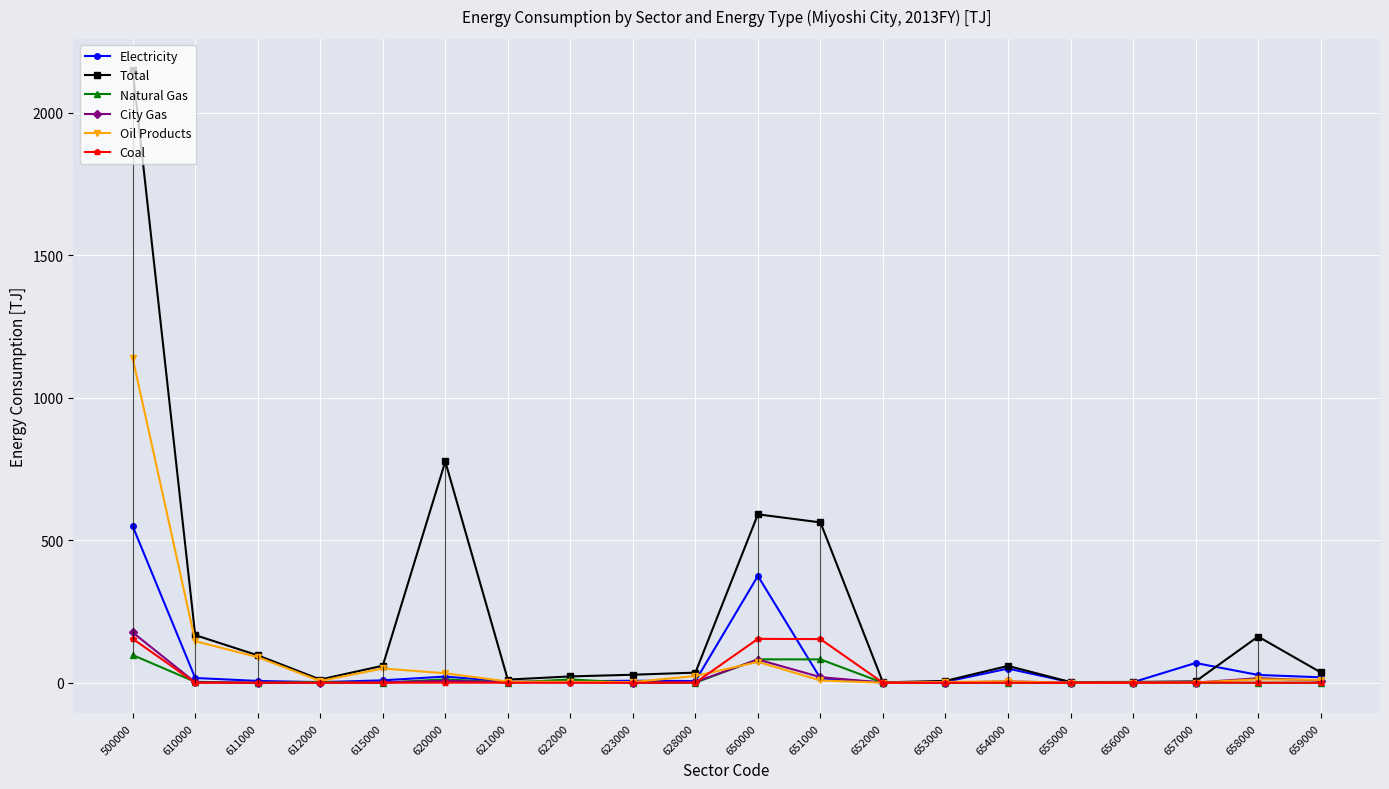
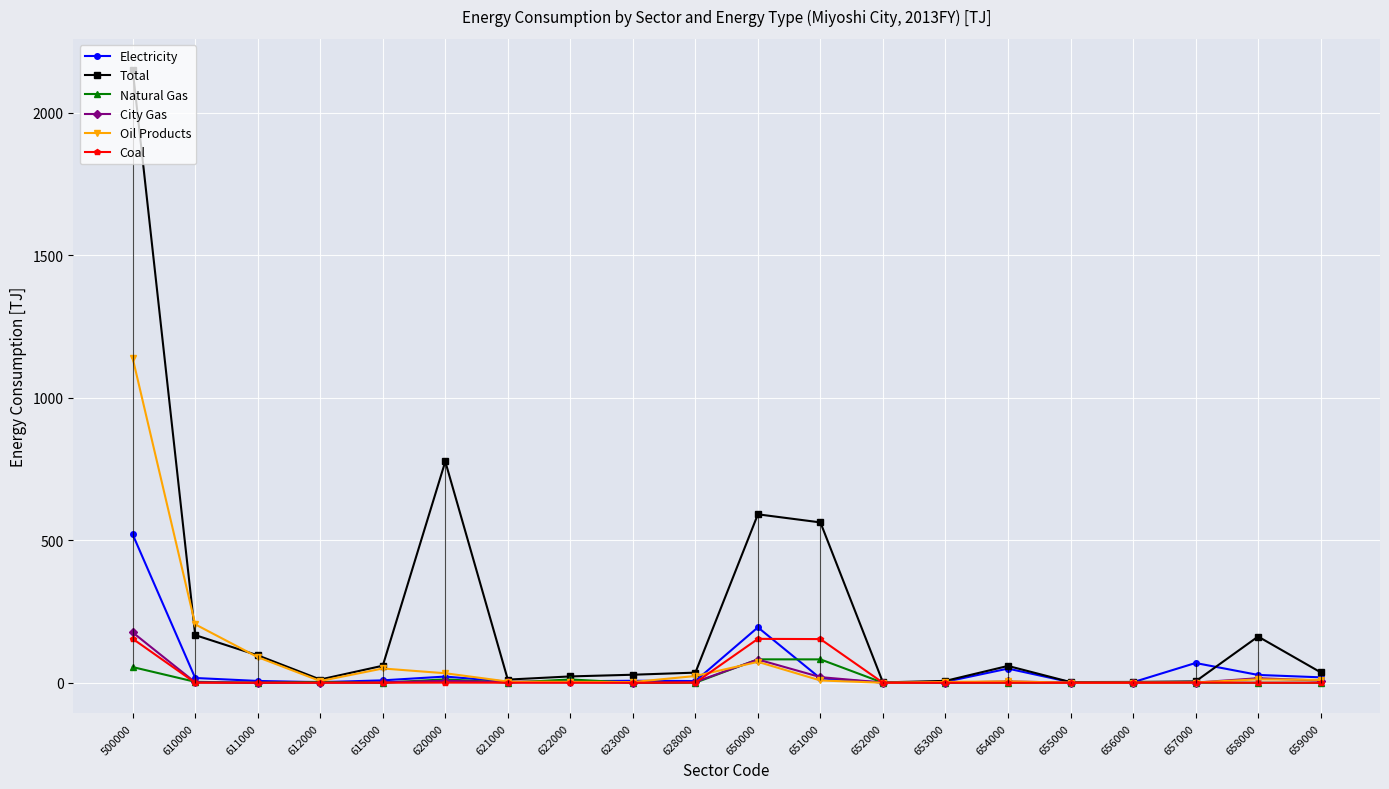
  {
    "Electricity": {
-     "500000": 550,
+     "500000": 520,
      "610000": 20,
      "620000": 20,
-     "650000": 370,
+     "650000": 190,
      "654000": 50,
      "657000": 70,
      "658000": 30,
      "659000": 20
    },
    "Total": {
      "610000": 170,
      "615000": 60,
      "620000": 780,
      "622000": 20,
      "623000": 30,
      "628000": 40,
      "650000": 590,
      "651000": 560,
      "654000": 60,
      "658000": 160,
      "659000": 40
    },
    "Natural Gas": {
-     "500000": 100,
+     "500000": 60,
      "651000": 80
    },
    "City Gas": {
      "500000": 180
    },
    "Oil Products": {
      "500000": 1140,
-     "610000": 150,
+     "610000": 210,
      "615000": 50,
      "620000": 30,
      "628000": 20
    },
    "Coal": {
      "500000": 150,
      "650000": 150,
      "651000": 150
    }
  }
